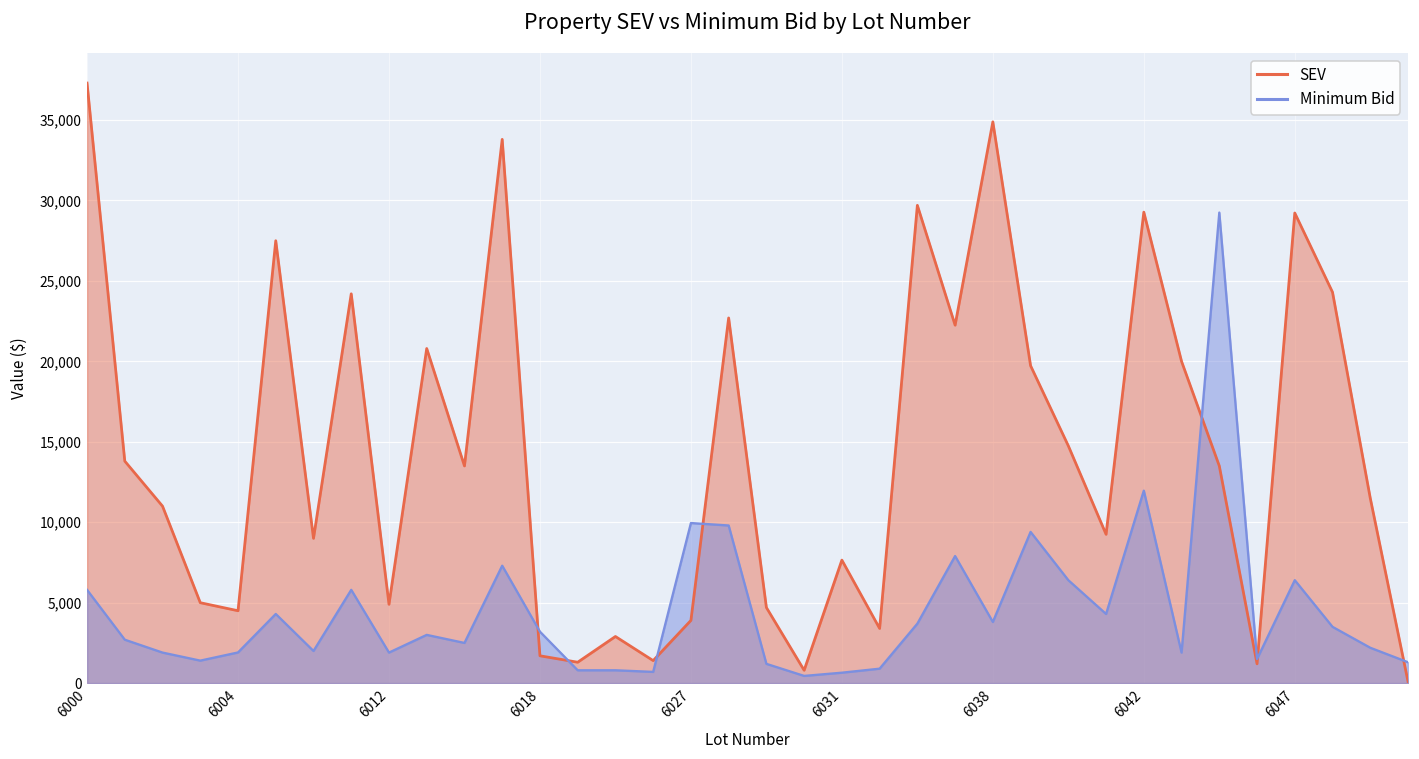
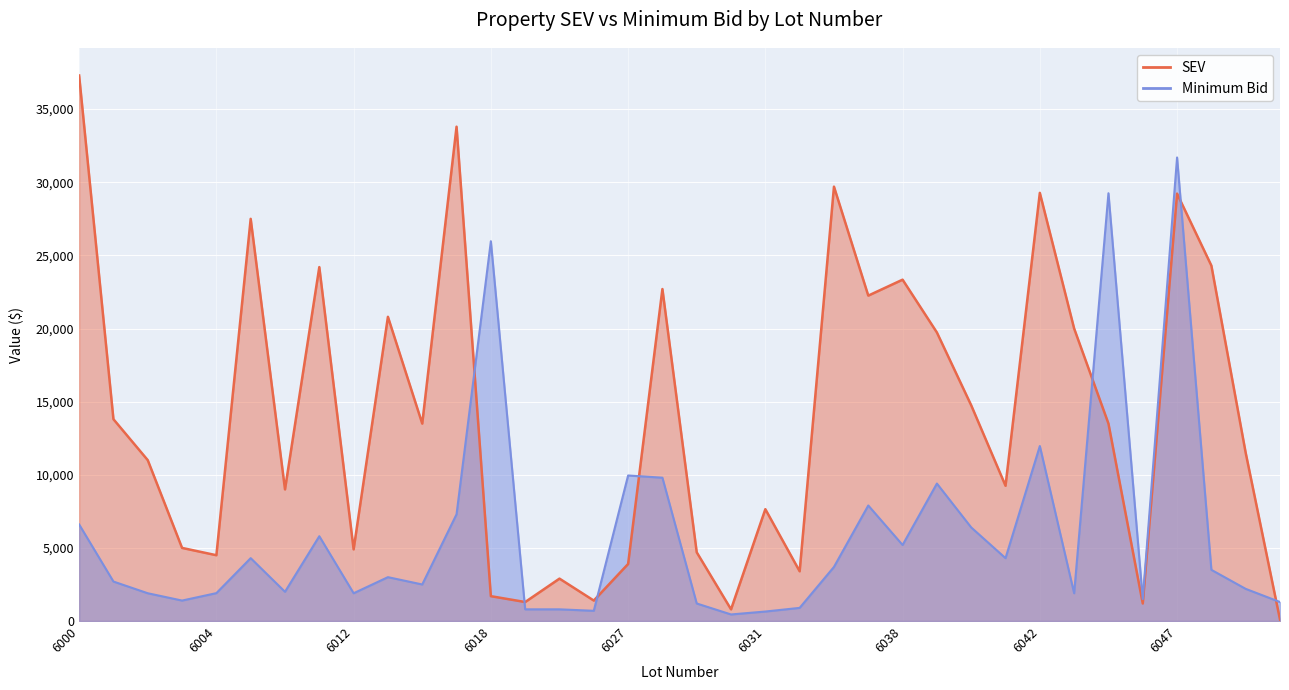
  {
    "SEV": {
      "6000": "37,300",
      "6004": "4,500",
      "6012": "4,900",
      "6018": "1,700",
      "6027": "3,900",
      "6031": "7,600",
-     "6038": "34,900",
+     "6038": "23,300",
      "6042": "29,300",
      "6047": "29,200"
    },
    "Minimum Bid": {
-     "6000": "5,800",
+     "6000": "6,600",
      "6004": "1,900",
      "6012": "1,900",
-     "6018": "3,200",
+     "6018": "26,000",
      "6027": "10,000",
      "6031": "700",
-     "6038": "3,800",
+     "6038": "5,200",
      "6042": "12,000",
-     "6047": "6,400"
+     "6047": "31,700"
    }
  }
